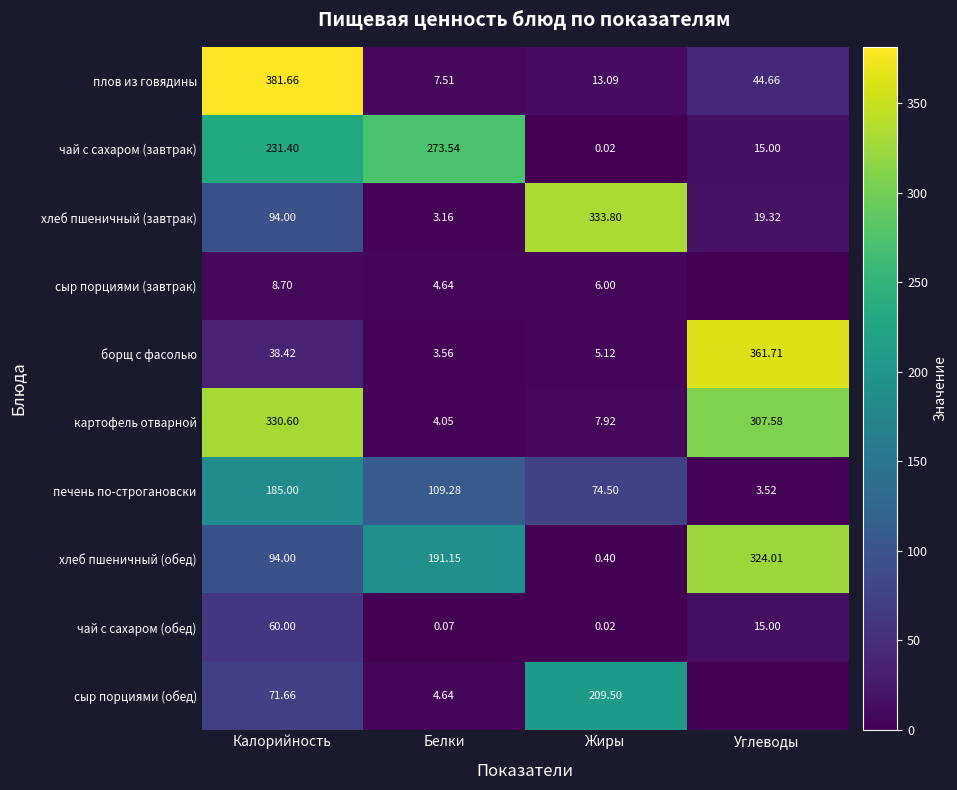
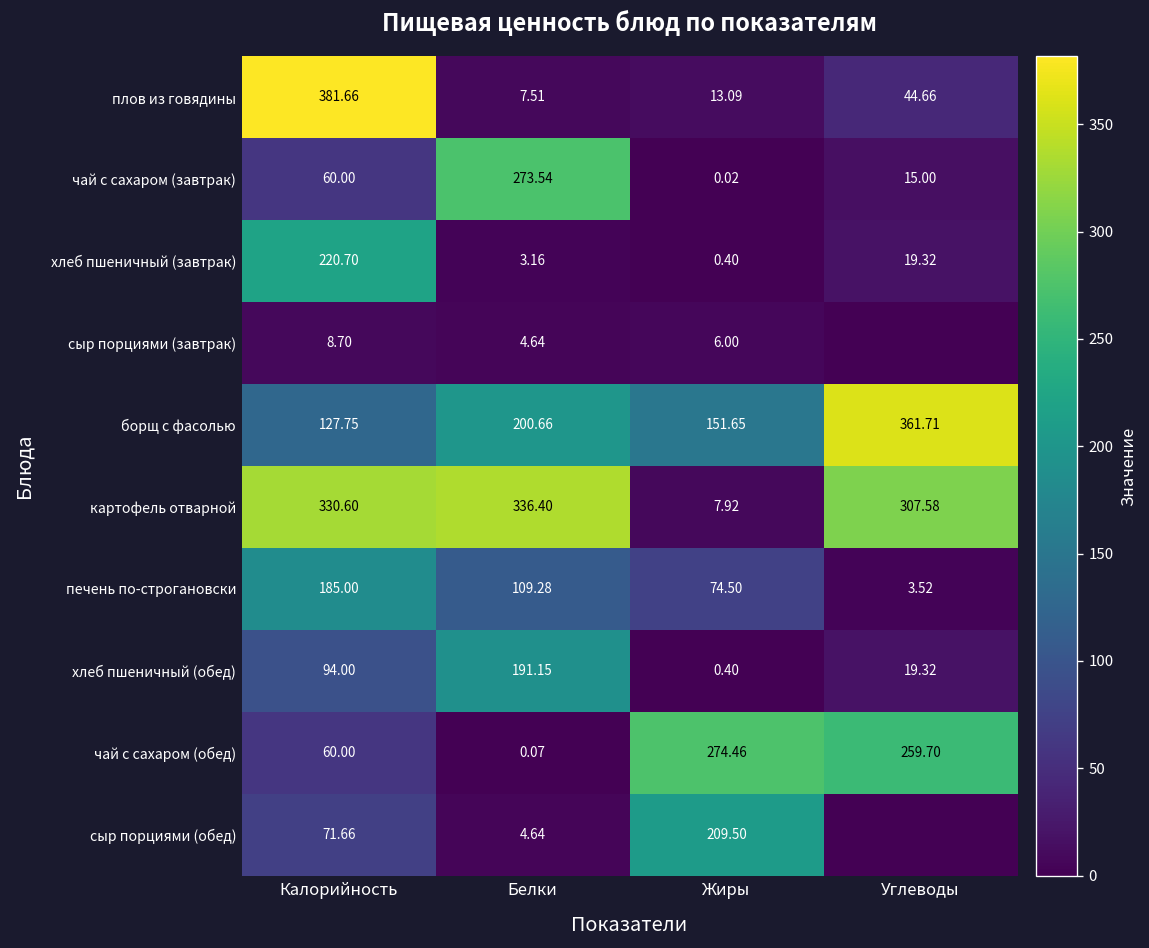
  {
    "плов из говядины": {
      "Калорийность": 381.66,
      "Белки": 7.51,
      "Жиры": 13.09,
      "Углеводы": 44.66
    },
    "чай с сахаром (завтрак)": {
-     "Калорийность": 231.40,
+     "Калорийность": 60.00,
      "Белки": 273.54,
      "Жиры": 0.02,
      "Углеводы": 15.00
    },
    "хлеб пшеничный (завтрак)": {
-     "Калорийность": 94.00,
+     "Калорийность": 220.70,
      "Белки": 3.16,
-     "Жиры": 333.80,
+     "Жиры": 0.40,
      "Углеводы": 19.32
    },
    "сыр порциями (завтрак)": {
      "Калорийность": 8.70,
      "Белки": 4.64,
      "Жиры": 6.00
    },
    "борщ с фасолью": {
-     "Калорийность": 38.42,
-     "Белки": 3.56,
-     "Жиры": 5.12,
+     "Калорийность": 127.75,
+     "Белки": 200.66,
+     "Жиры": 151.65,
      "Углеводы": 361.71
    },
    "картофель отварной": {
      "Калорийность": 330.60,
-     "Белки": 4.05,
+     "Белки": 336.40,
      "Жиры": 7.92,
      "Углеводы": 307.58
    },
    "печень по-строгановски": {
      "Калорийность": 185.00,
      "Белки": 109.28,
      "Жиры": 74.50,
      "Углеводы": 3.52
    },
    "хлеб пшеничный (обед)": {
      "Калорийность": 94.00,
      "Белки": 191.15,
      "Жиры": 0.40,
-     "Углеводы": 324.01
+     "Углеводы": 19.32
    },
    "чай с сахаром (обед)": {
      "Калорийность": 60.00,
      "Белки": 0.07,
-     "Жиры": 0.02,
-     "Углеводы": 15.00
+     "Жиры": 274.46,
+     "Углеводы": 259.70
    },
    "сыр порциями (обед)": {
      "Калорийность": 71.66,
      "Белки": 4.64,
      "Жиры": 209.50
    }
  }
